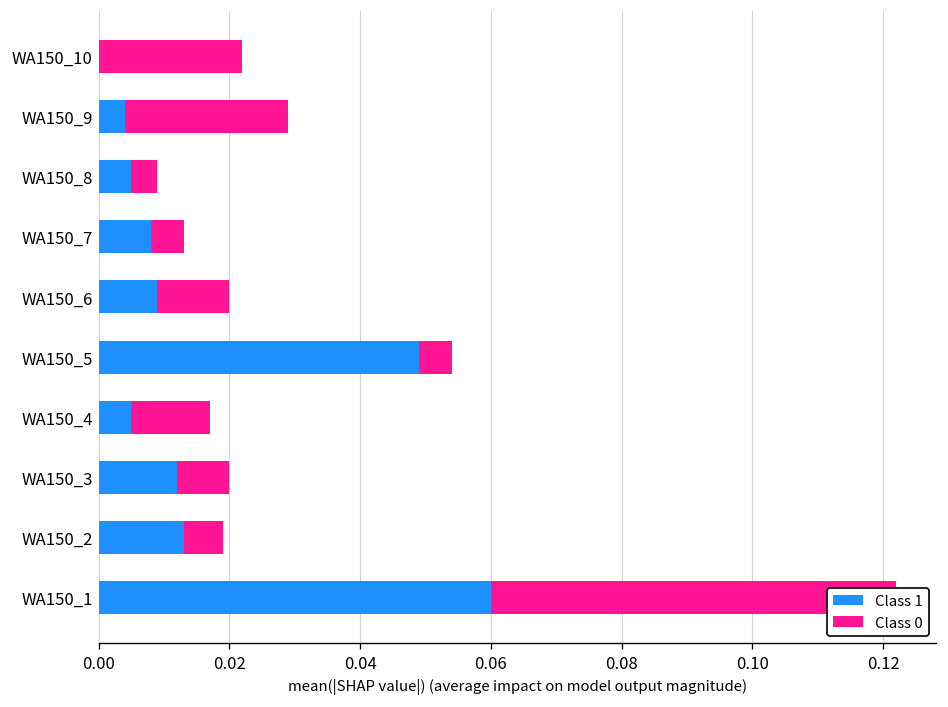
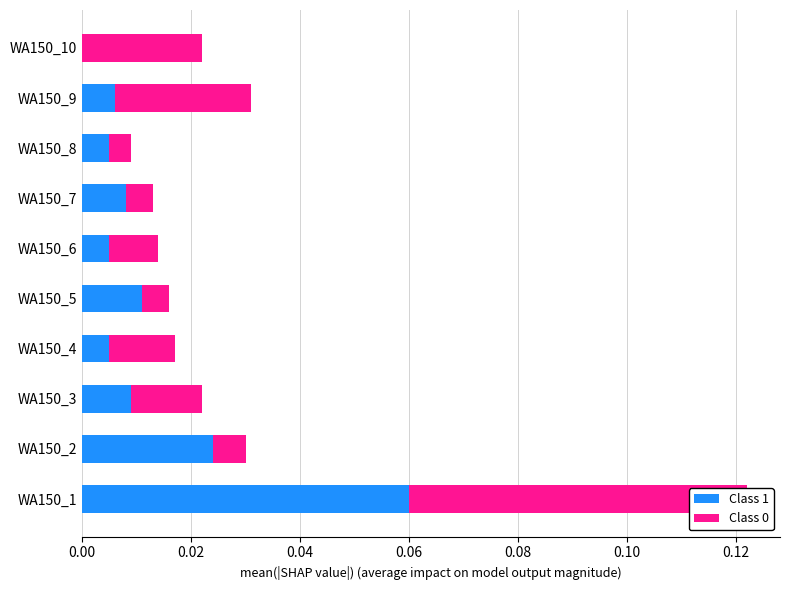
  {
    "Class 1": {
      "WA150_10": 0.000,
-     "WA150_9": 0.004,
+     "WA150_9": 0.006,
      "WA150_8": 0.005,
      "WA150_7": 0.008,
-     "WA150_6": 0.009,
-     "WA150_5": 0.049,
+     "WA150_6": 0.005,
+     "WA150_5": 0.011,
      "WA150_4": 0.005,
-     "WA150_3": 0.012,
-     "WA150_2": 0.013,
+     "WA150_3": 0.009,
+     "WA150_2": 0.024,
      "WA150_1": 0.060
    },
    "Class 0": {
      "WA150_10": 0.022,
      "WA150_9": 0.025,
      "WA150_8": 0.004,
      "WA150_7": 0.005,
-     "WA150_6": 0.011,
+     "WA150_6": 0.009,
      "WA150_5": 0.005,
      "WA150_4": 0.012,
-     "WA150_3": 0.008,
+     "WA150_3": 0.013,
      "WA150_2": 0.006
    }
  }
